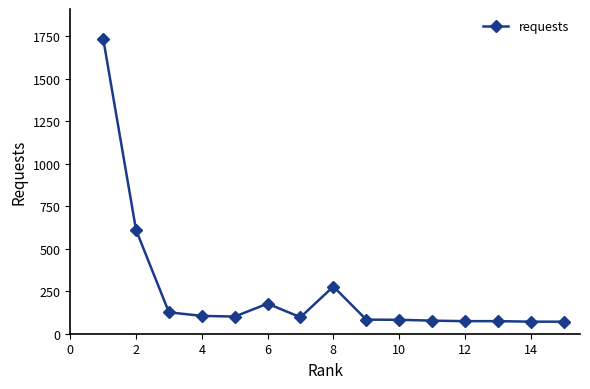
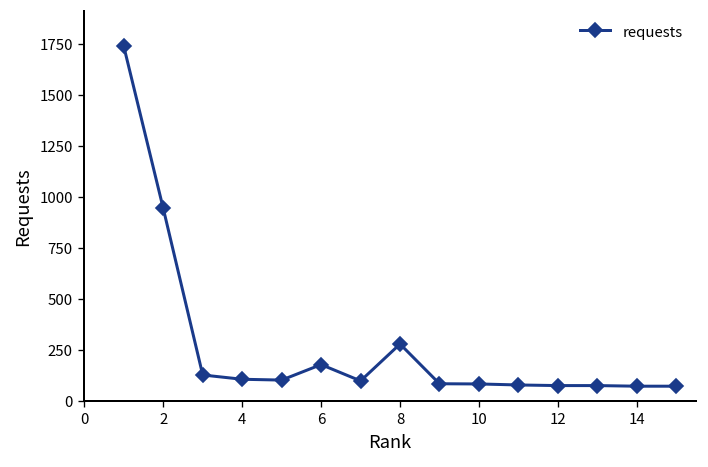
  {
-   "2": 610,
+   "2": 940,
    "4": 110,
    "6": 180,
    "8": 280,
    "10": 80,
    "12": 70,
    "14": 70
  }
